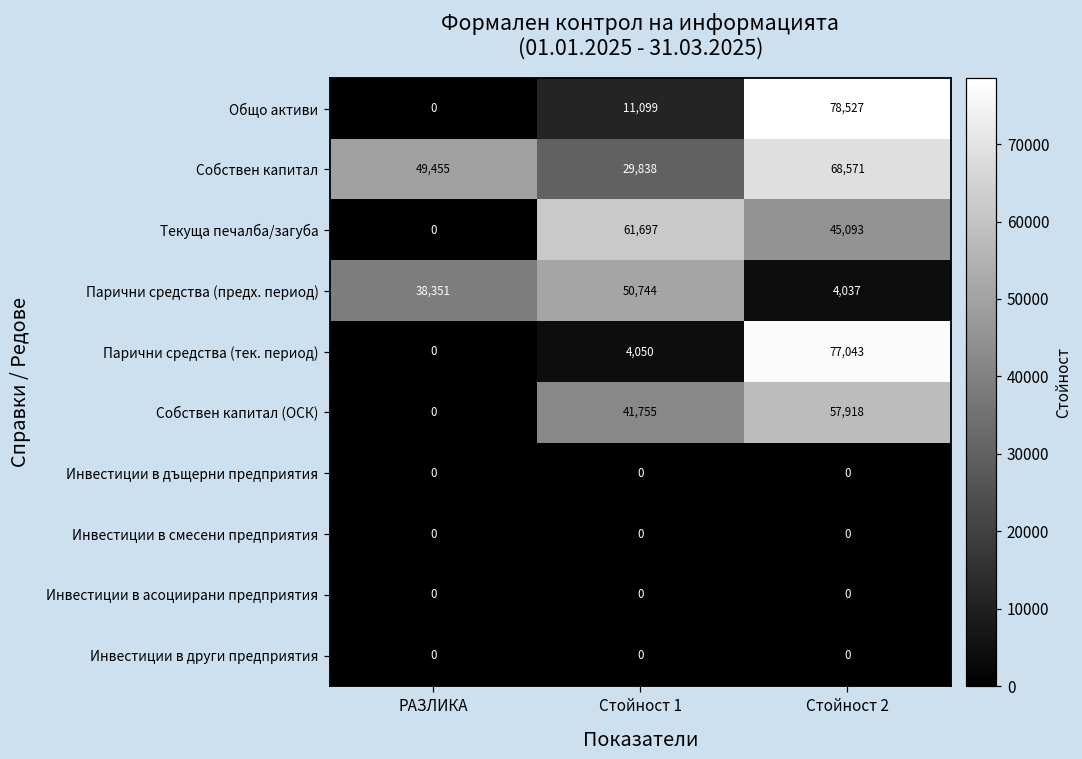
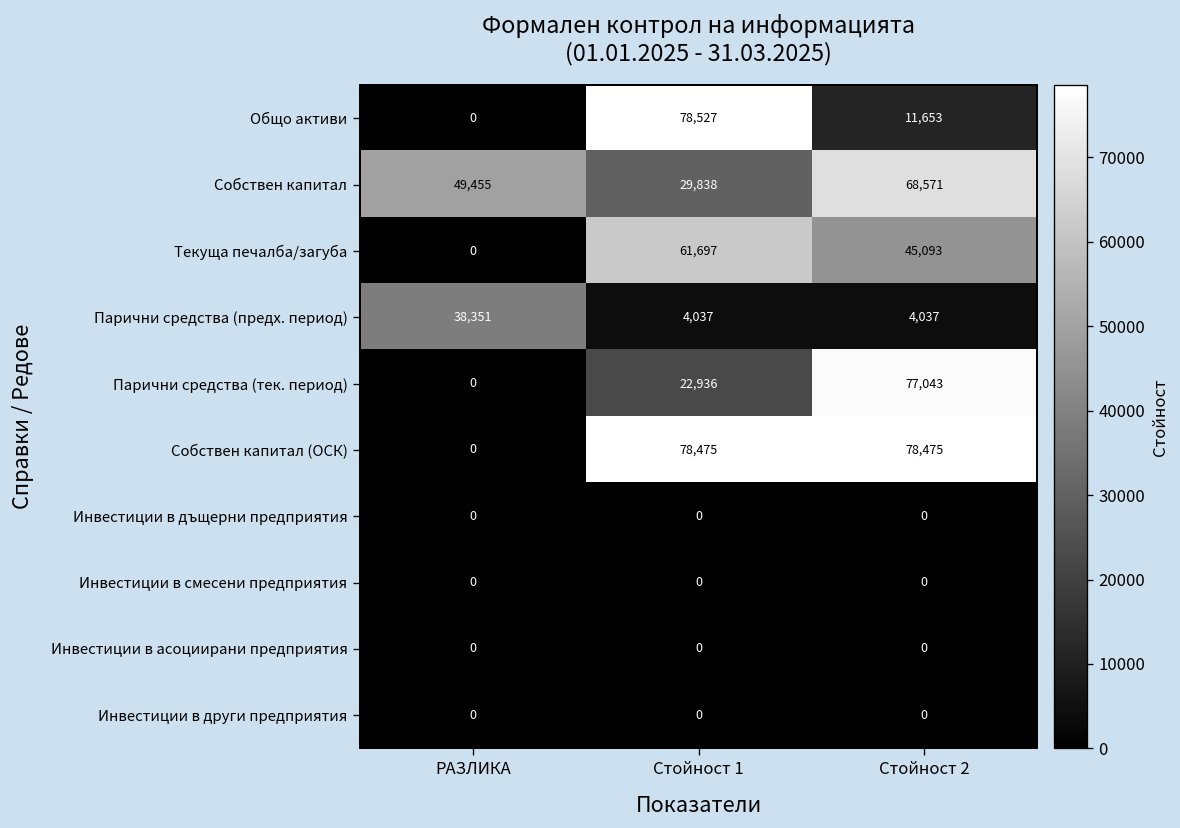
  {
    "Общо активи": {
      "РАЗЛИКА": "0",
-     "Стойност 1": "11,099",
-     "Стойност 2": "78,527"
+     "Стойност 1": "78,527",
+     "Стойност 2": "11,653"
    },
    "Собствен капитал": {
      "РАЗЛИКА": "49,455",
      "Стойност 1": "29,838",
      "Стойност 2": "68,571"
    },
    "Текуща печалба/загуба": {
      "РАЗЛИКА": "0",
      "Стойност 1": "61,697",
      "Стойност 2": "45,093"
    },
    "Парични средства (предх. период)": {
      "РАЗЛИКА": "38,351",
-     "Стойност 1": "50,744",
+     "Стойност 1": "4,037",
      "Стойност 2": "4,037"
    },
    "Парични средства (тек. период)": {
      "РАЗЛИКА": "0",
-     "Стойност 1": "4,050",
+     "Стойност 1": "22,936",
      "Стойност 2": "77,043"
    },
    "Собствен капитал (ОСК)": {
      "РАЗЛИКА": "0",
-     "Стойност 1": "41,755",
-     "Стойност 2": "57,918"
+     "Стойност 1": "78,475",
+     "Стойност 2": "78,475"
    },
    "Инвестиции в дъщерни предприятия": {
      "РАЗЛИКА": "0",
      "Стойност 1": "0",
      "Стойност 2": "0"
    },
    "Инвестиции в смесени предприятия": {
      "РАЗЛИКА": "0",
      "Стойност 1": "0",
      "Стойност 2": "0"
    },
    "Инвестиции в асоциирани предприятия": {
      "РАЗЛИКА": "0",
      "Стойност 1": "0",
      "Стойност 2": "0"
    },
    "Инвестиции в други предприятия": {
      "РАЗЛИКА": "0",
      "Стойност 1": "0",
      "Стойност 2": "0"
    }
  }
